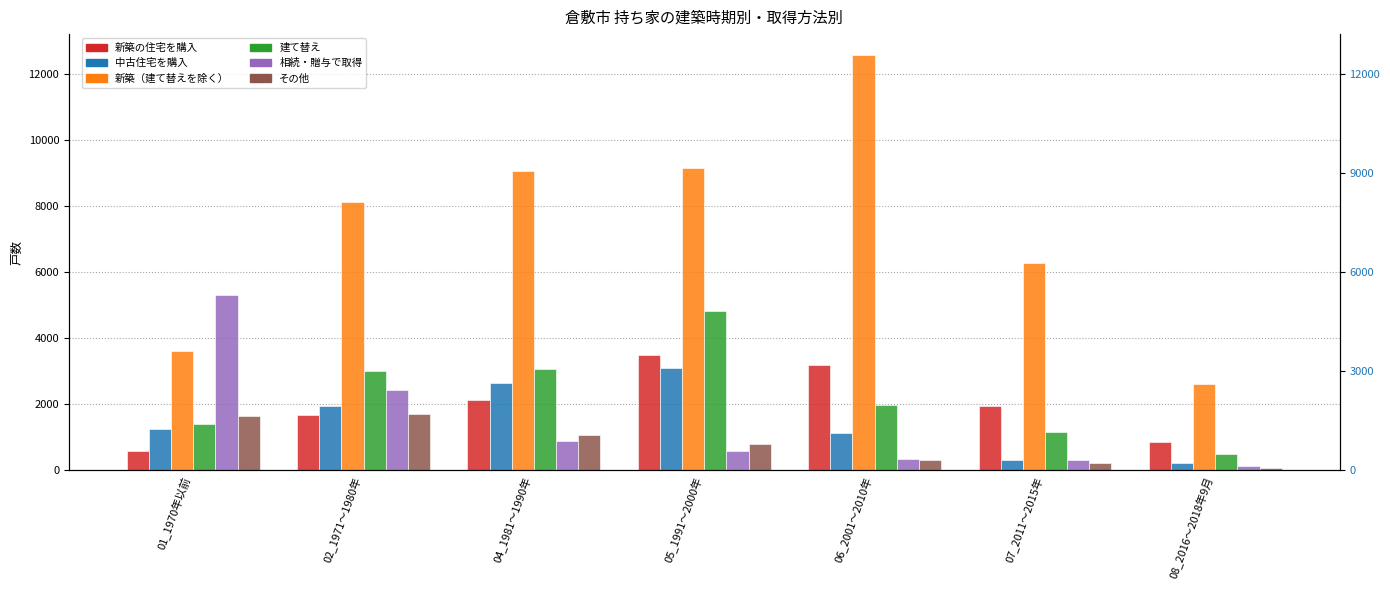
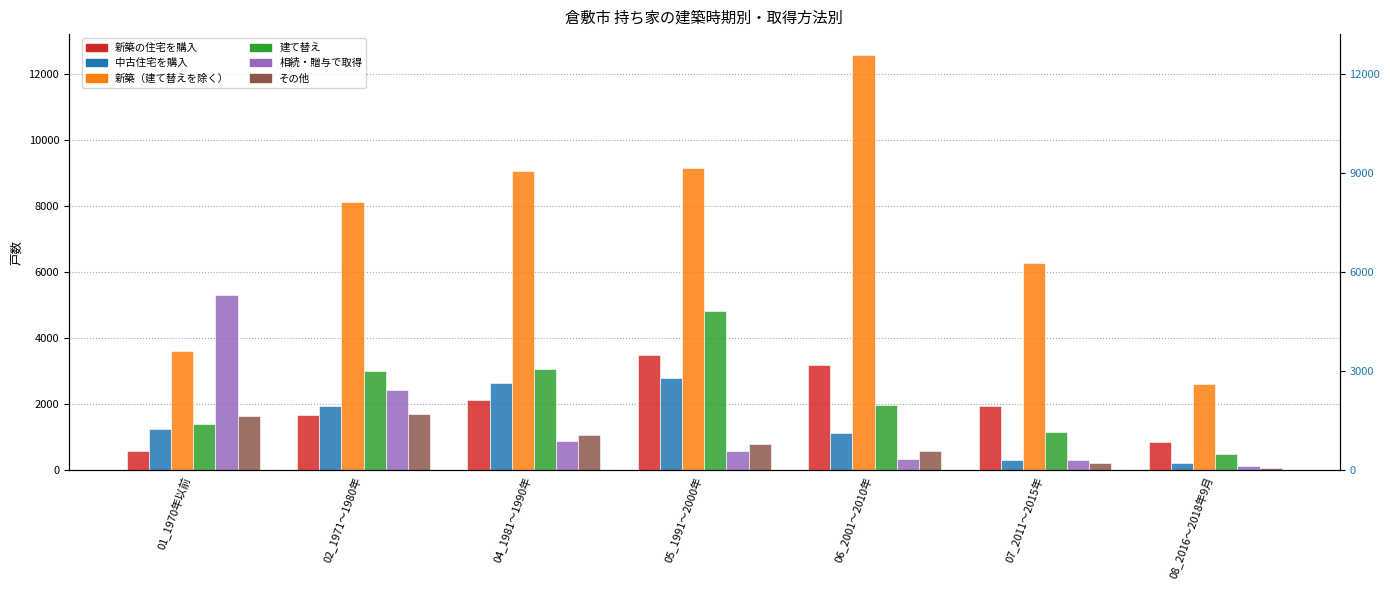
  {
    "新築の住宅を購入": {
      "01_1970年以前": 600,
      "02_1971～1980年": 1700,
      "04_1981～1990年": 2100,
      "05_1991～2000年": 3500,
      "06_2001～2010年": 3200,
      "07_2011～2015年": 2000,
      "08_2016～2018年9月": 900
    },
    "中古住宅を購入": {
      "01_1970年以前": 1300,
      "02_1971～1980年": 1900,
      "04_1981～1990年": 2600,
-     "05_1991～2000年": 3100,
+     "05_1991～2000年": 2800,
      "06_2001～2010年": 1100,
      "07_2011～2015年": 300,
      "08_2016～2018年9月": 200
    },
    "新築（建て替えを除く）": {
      "01_1970年以前": 3600,
      "02_1971～1980年": 8100,
      "04_1981～1990年": 9100,
      "05_1991～2000年": 9200,
      "06_2001～2010年": 12600,
      "07_2011～2015年": 6300,
      "08_2016～2018年9月": 2600
    },
    "建て替え": {
      "01_1970年以前": 1400,
      "02_1971～1980年": 3000,
      "04_1981～1990年": 3100,
      "05_1991～2000年": 4800,
      "06_2001～2010年": 2000,
      "07_2011～2015年": 1200,
      "08_2016～2018年9月": 500
    },
    "相続・贈与で取得": {
      "01_1970年以前": 5300,
      "02_1971～1980年": 2400,
      "04_1981～1990年": 900,
      "05_1991～2000年": 600,
      "06_2001～2010年": 400,
      "07_2011～2015年": 300,
      "08_2016～2018年9月": 100
    },
    "その他": {
      "01_1970年以前": 1700,
      "02_1971～1980年": 1700,
      "04_1981～1990年": 1100,
      "05_1991～2000年": 800,
-     "06_2001～2010年": 300,
+     "06_2001～2010年": 600,
      "07_2011～2015年": 200
    }
  }
